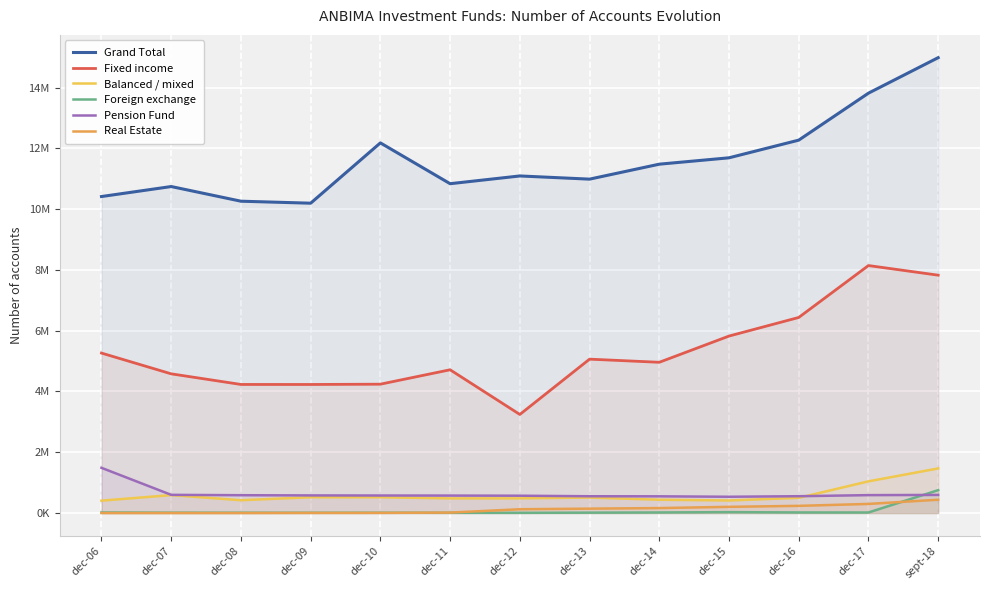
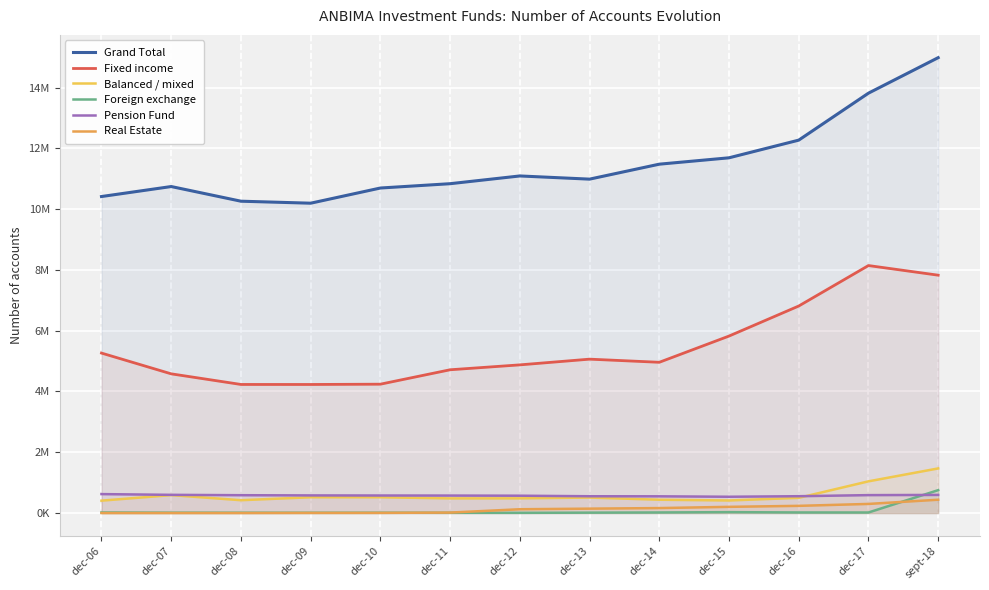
  {
    "Grand Total": {
      "dec-06": 10400000,
      "dec-07": 10700000,
      "dec-08": 10300000,
      "dec-09": 10200000,
-     "dec-10": 12200000,
+     "dec-10": 10700000,
      "dec-11": 10800000,
      "dec-12": 11100000,
      "dec-13": 11000000,
      "dec-14": 11500000,
      "dec-15": 11700000,
      "dec-16": 12300000,
      "dec-17": 13800000,
      "sept-18": 15000000
    },
    "Fixed income": {
      "dec-06": 5300000,
      "dec-07": 4600000,
      "dec-08": 4200000,
      "dec-09": 4200000,
      "dec-10": 4200000,
      "dec-11": 4700000,
-     "dec-12": 3200000,
+     "dec-12": 4900000,
      "dec-13": 5100000,
      "dec-14": 5000000,
      "dec-15": 5800000,
-     "dec-16": 6400000,
+     "dec-16": 6800000,
      "dec-17": 8100000,
      "sept-18": 7800000
    },
    "Foreign exchange": {
      "dec-12": 0,
      "dec-13": 0,
      "dec-14": 0,
      "dec-15": 0,
      "dec-16": 0,
      "dec-17": 0,
      "sept-18": 800000
    },
    "Pension Fund": {
-     "dec-06": 1500000,
+     "dec-06": 600000,
      "dec-08": 600000,
      "dec-11": 600000,
      "dec-12": 600000,
      "dec-14": 500000,
      "dec-15": 500000,
      "dec-17": 600000,
      "sept-18": 600000
    }
  }
